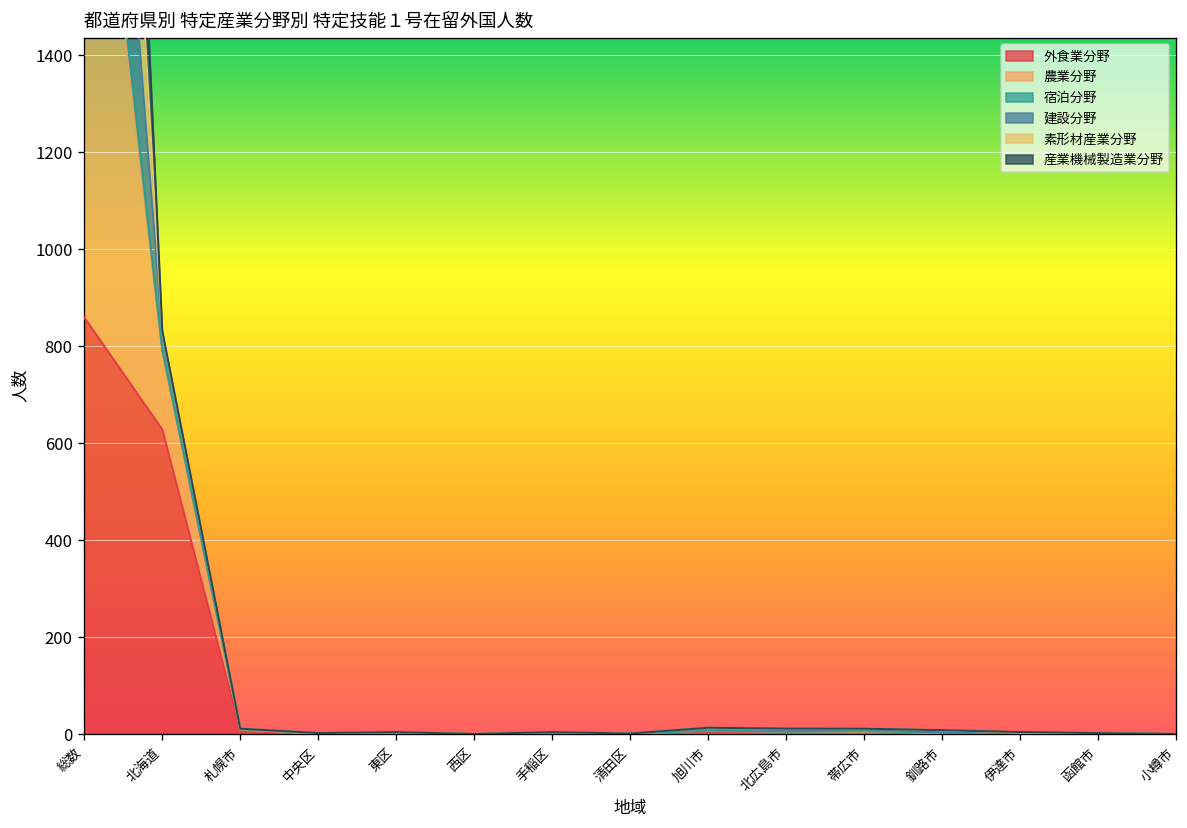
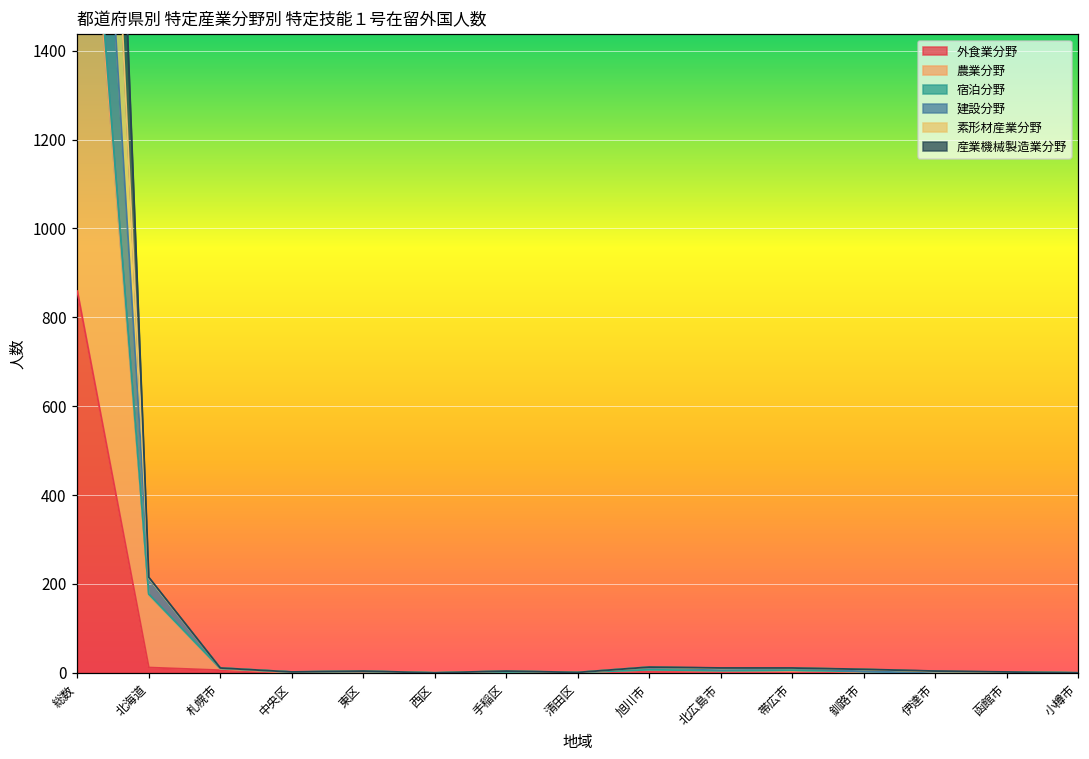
  {
    "外食業分野": {
      "総数": 860,
-     "北海道": 630
+     "北海道": 10
    }
  }
